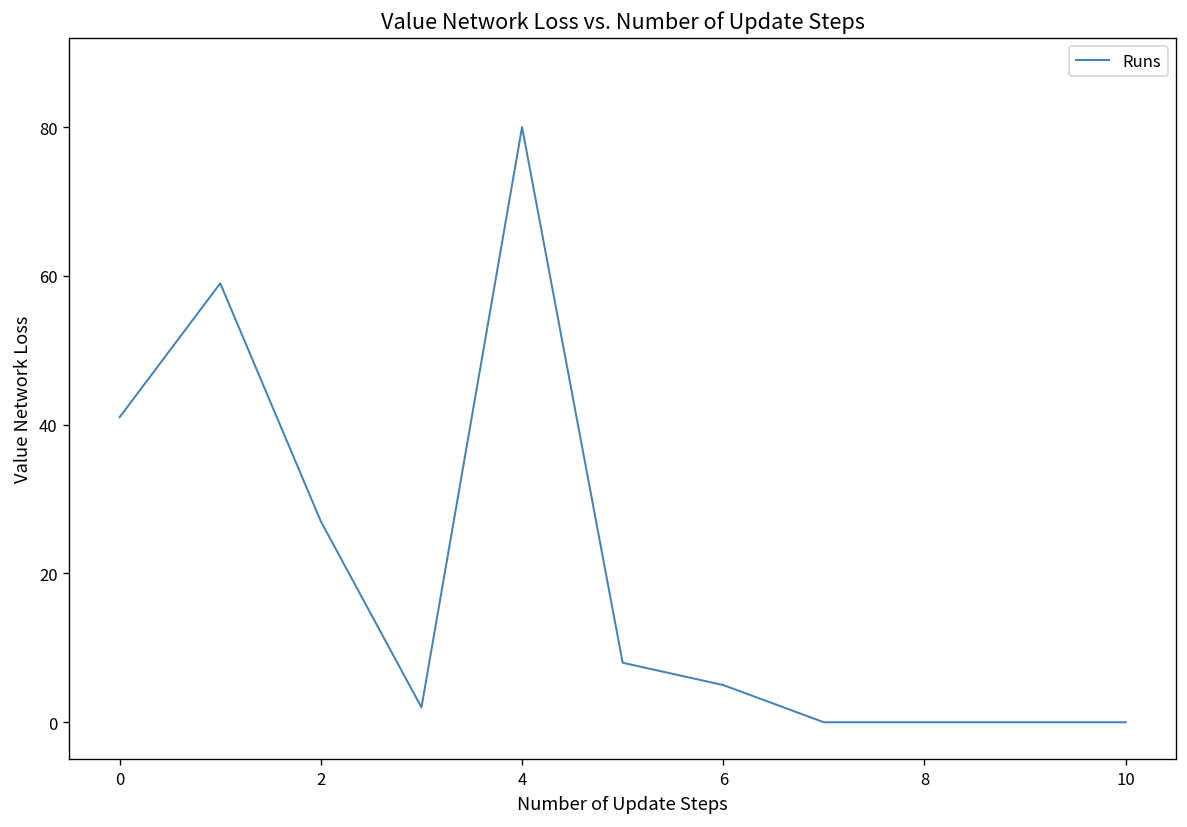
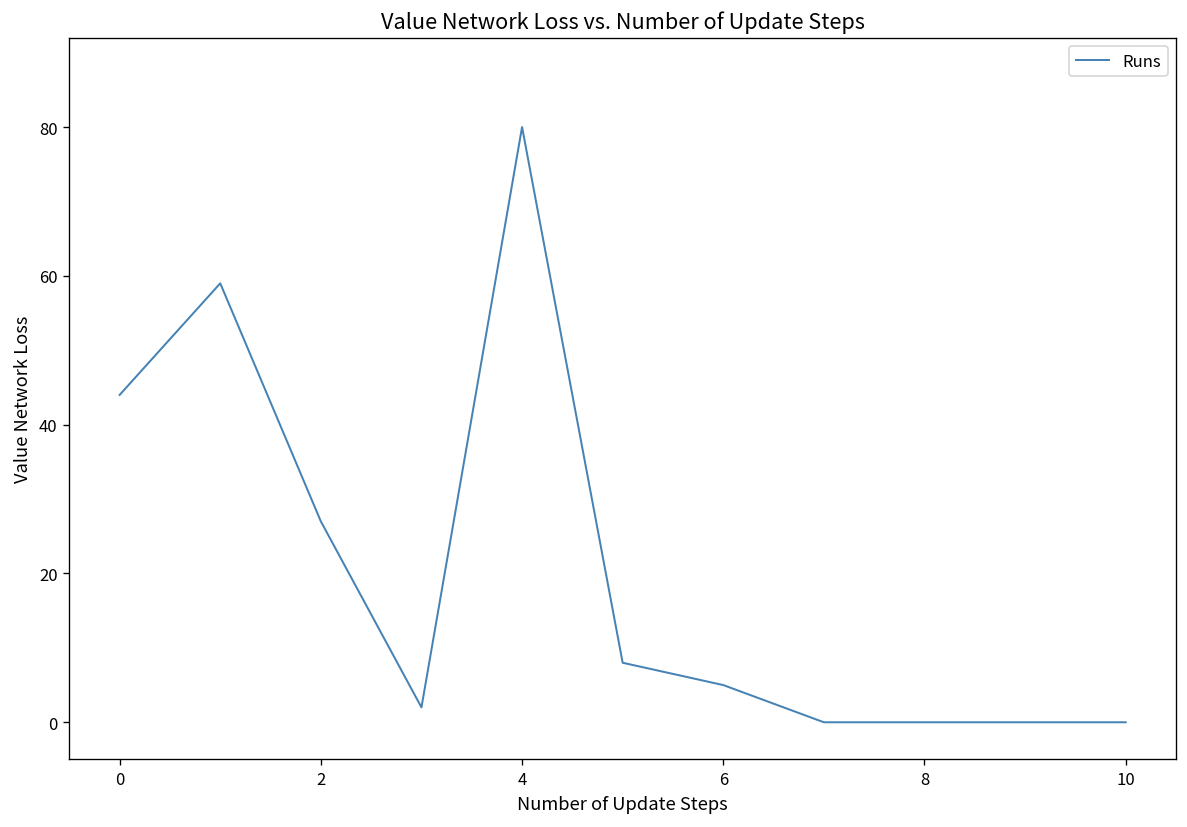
  {
-   "0": 41,
+   "0": 44,
    "2": 27,
    "4": 80,
    "6": 5,
    "8": 0,
    "10": 0
  }
